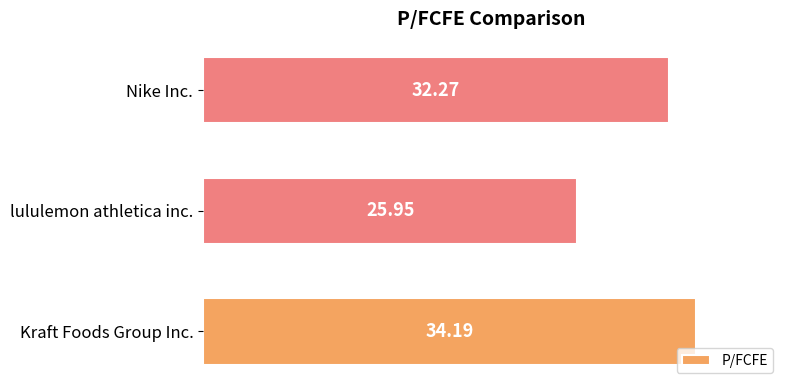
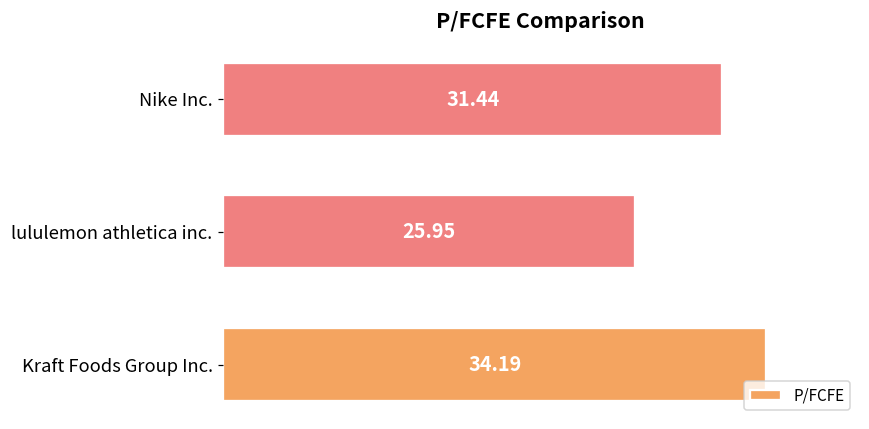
  {
-   "Nike Inc.": 32.27,
+   "Nike Inc.": 31.44,
    "lululemon athletica inc.": 25.95,
    "Kraft Foods Group Inc.": 34.19
  }
